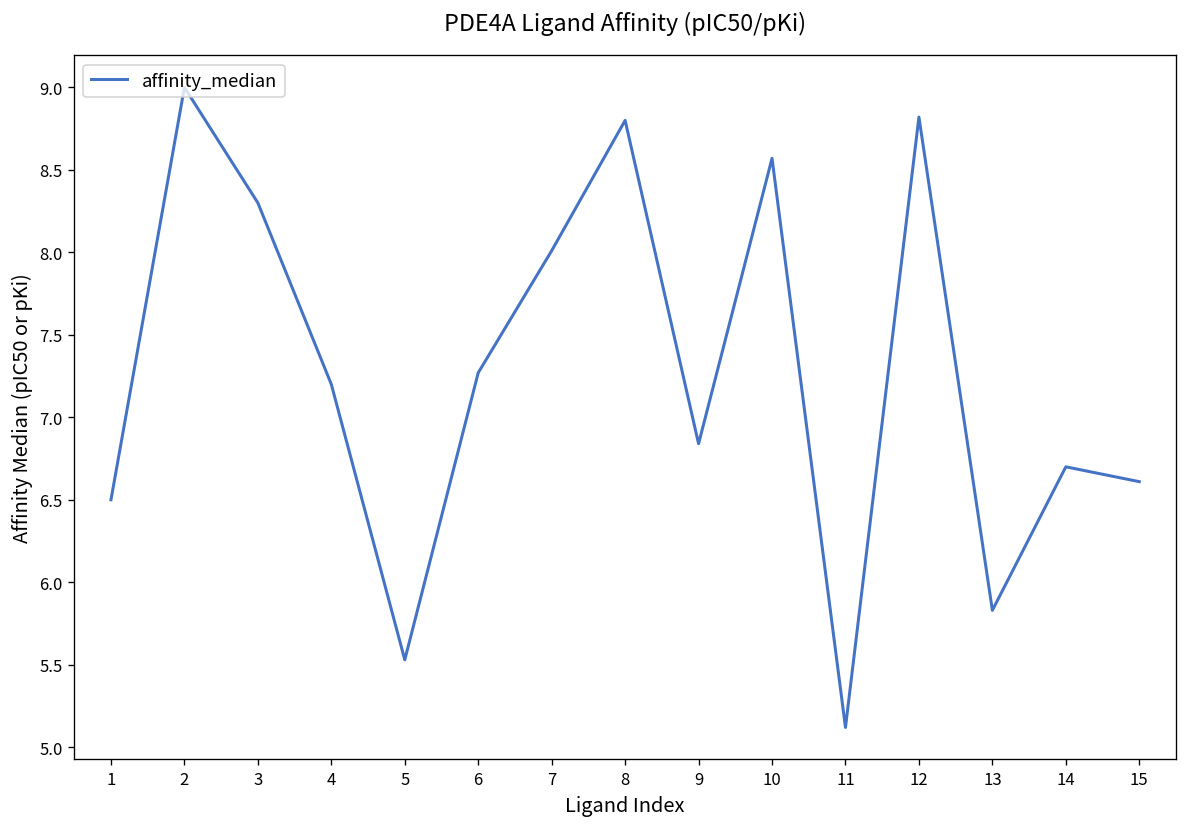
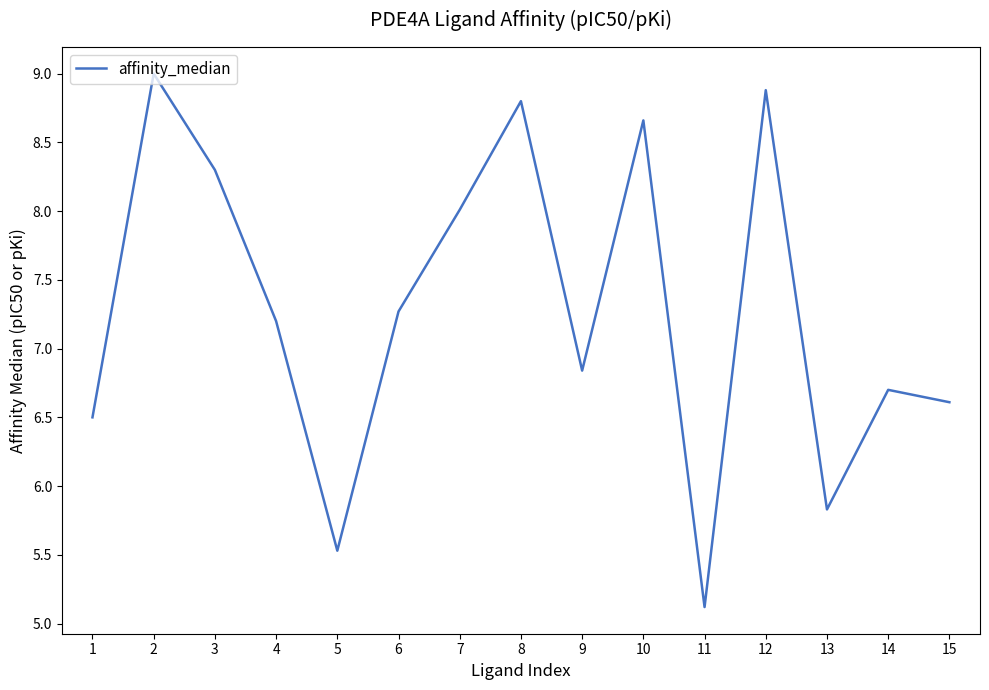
  {
    "1": 6.50,
    "3": 8.30,
    "4": 7.20,
    "5": 5.53,
    "6": 7.27,
    "7": 8.01,
    "8": 8.80,
    "9": 6.84,
-   "10": 8.57,
+   "10": 8.66,
    "11": 5.12,
-   "12": 8.82,
+   "12": 8.88,
    "13": 5.83,
    "14": 6.70,
    "15": 6.61
  }
